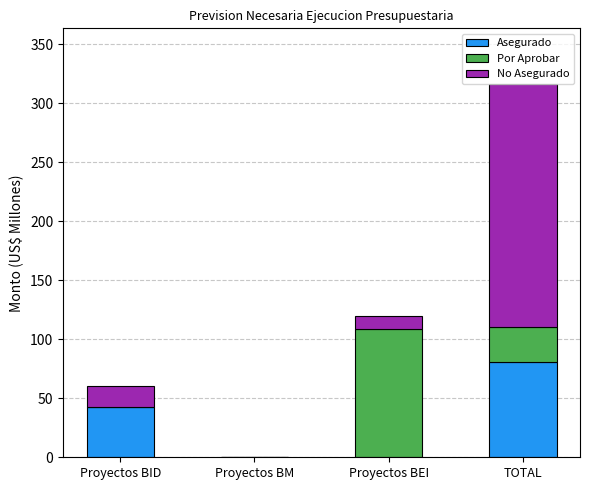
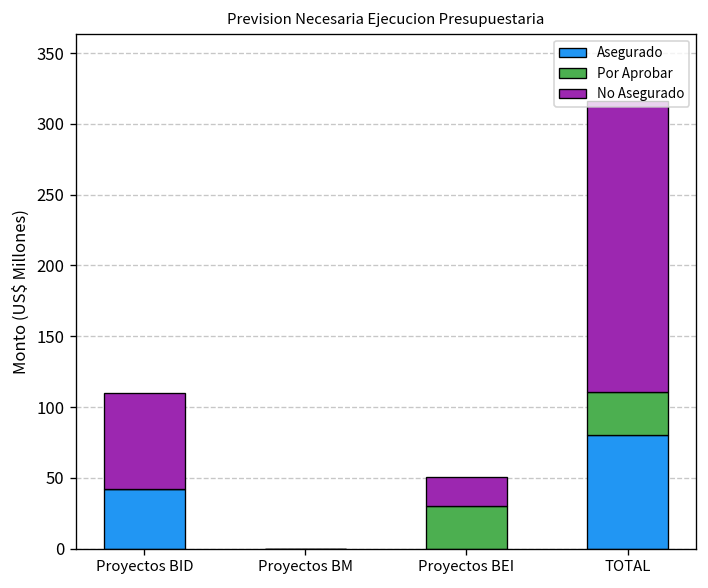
  {
    "Asegurado": {
      "Proyectos BID": 42,
      "Proyectos BM": 0,
      "Proyectos BEI": 0,
      "TOTAL": 81
    },
    "Por Aprobar": {
      "Proyectos BID": 0,
      "Proyectos BM": 0,
-     "Proyectos BEI": 109,
+     "Proyectos BEI": 30,
      "TOTAL": 30
    },
    "No Asegurado": {
-     "Proyectos BID": 18,
+     "Proyectos BID": 68,
      "Proyectos BM": 0,
-     "Proyectos BEI": 11,
+     "Proyectos BEI": 20,
      "TOTAL": 205
    }
  }
